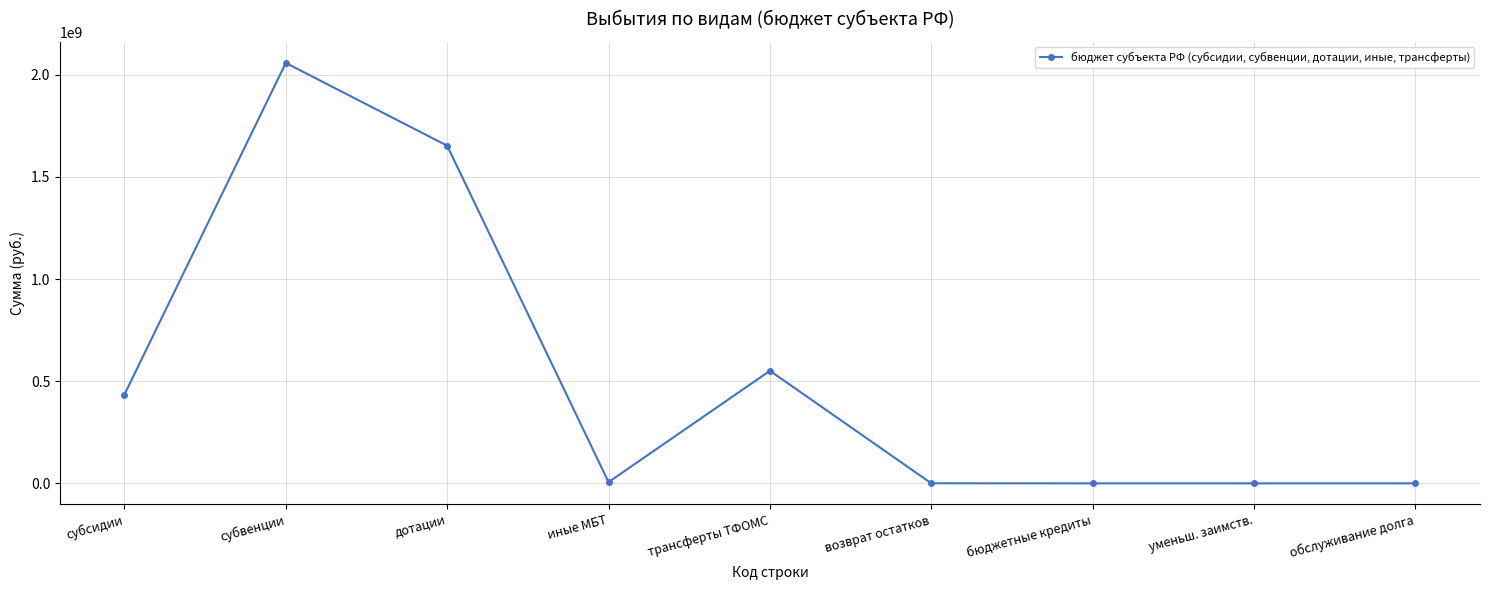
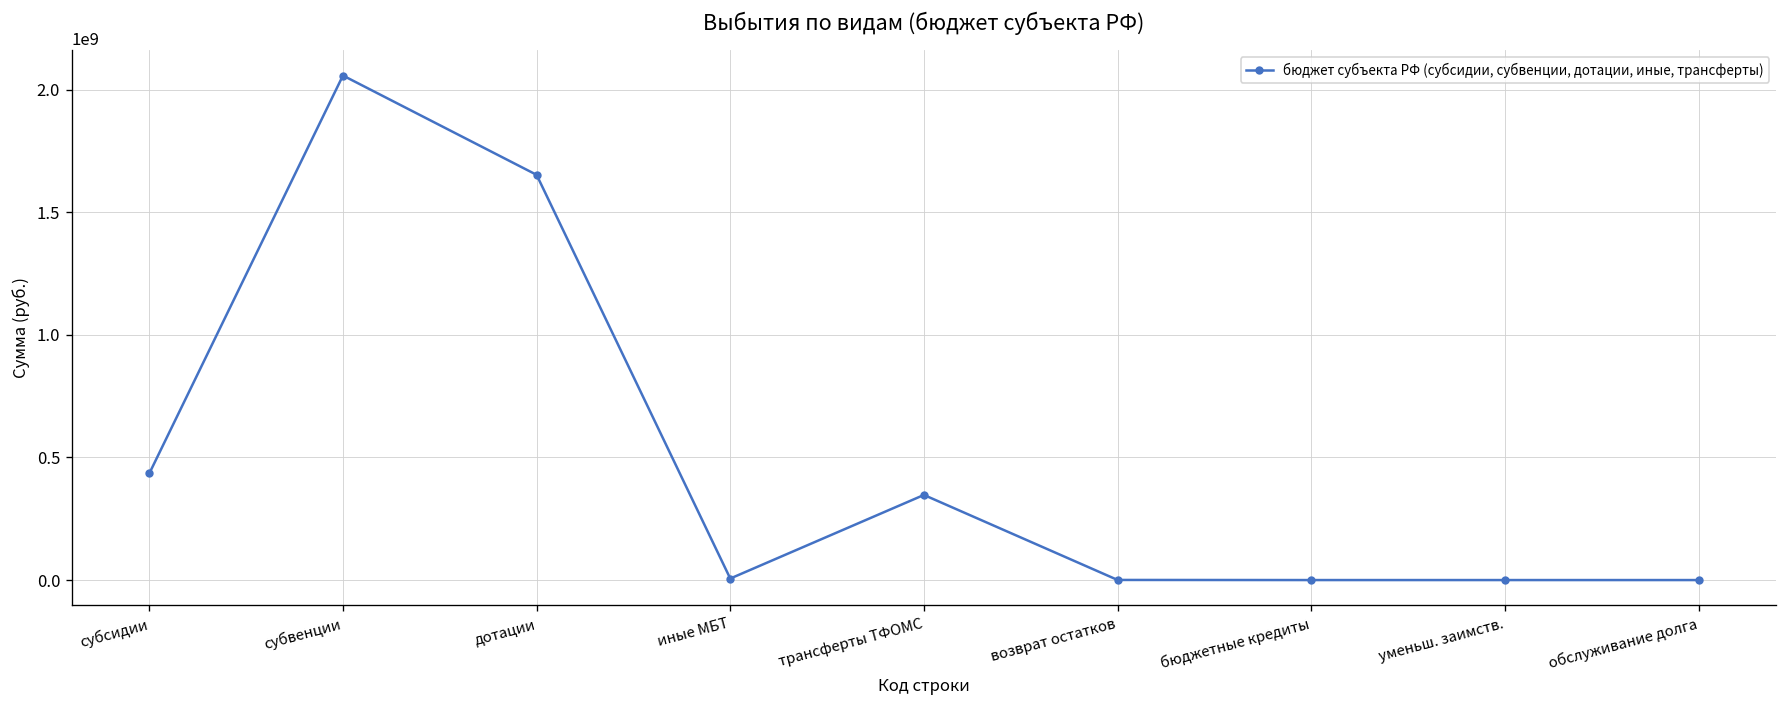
  {
    "субсидии": 430000000,
    "субвенции": 2060000000,
    "дотации": 1650000000,
    "иные МБТ": 10000000,
-   "трансферты ТФОМС": 550000000,
+   "трансферты ТФОМС": 350000000,
    "возврат остатков": 0,
    "бюджетные кредиты": 0,
    "уменьш. заимств.": 0,
    "обслуживание долга": 0
  }
